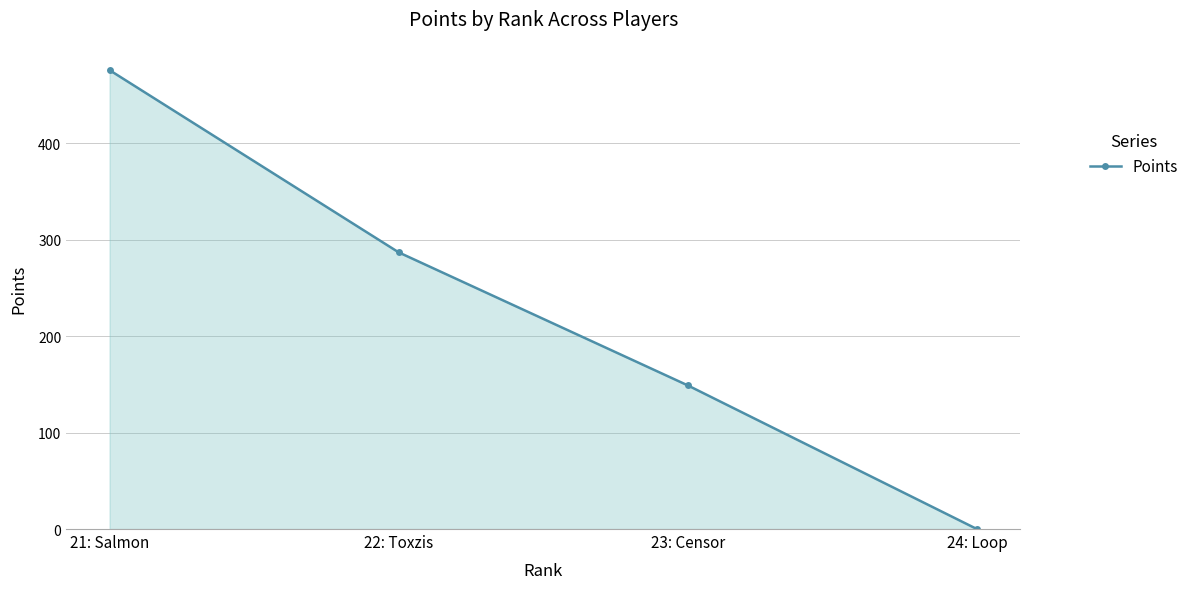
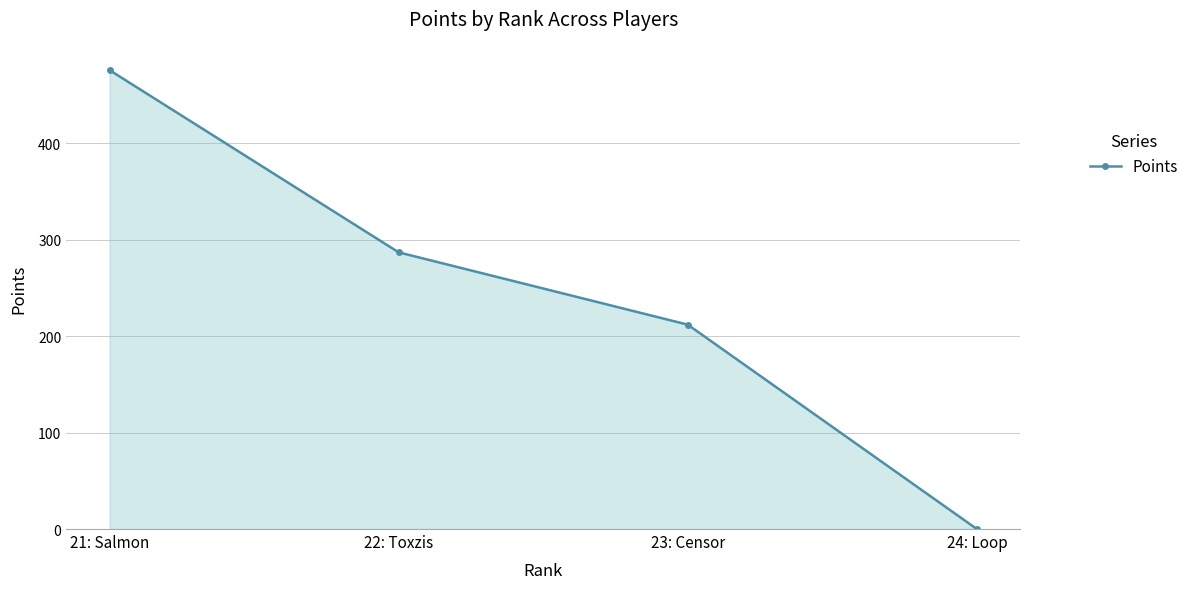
  {
    "21: Salmon": 480,
    "22: Toxzis": 290,
-   "23: Censor": 150,
+   "23: Censor": 210,
    "24: Loop": 0
  }
